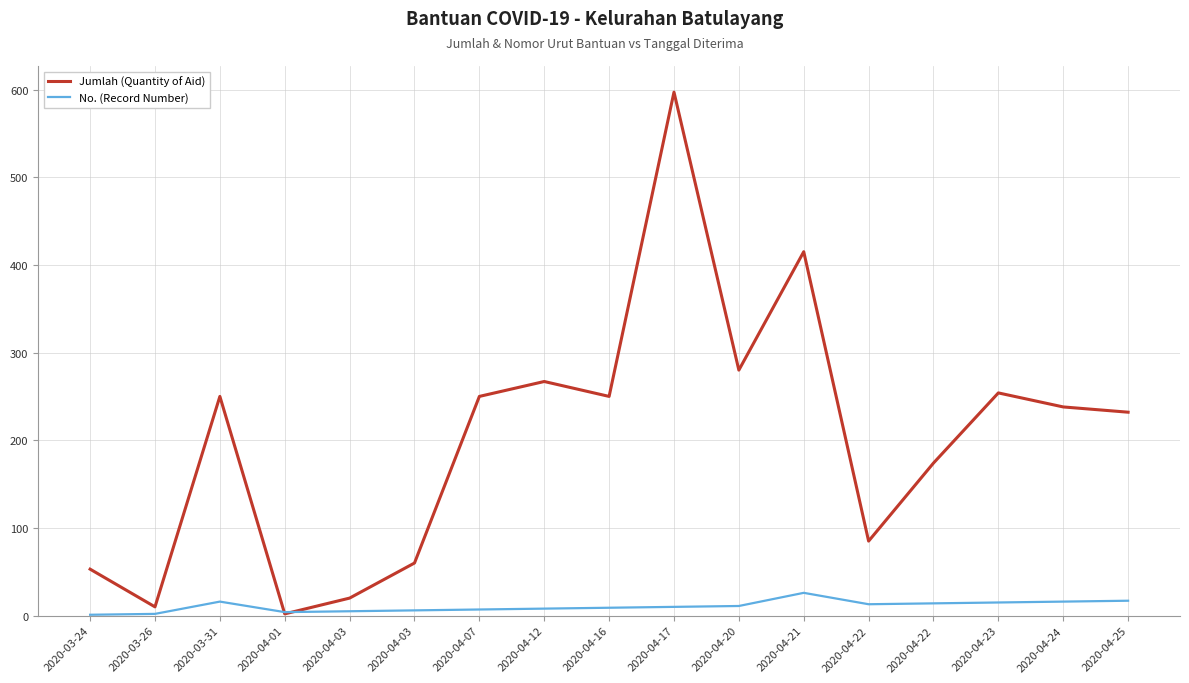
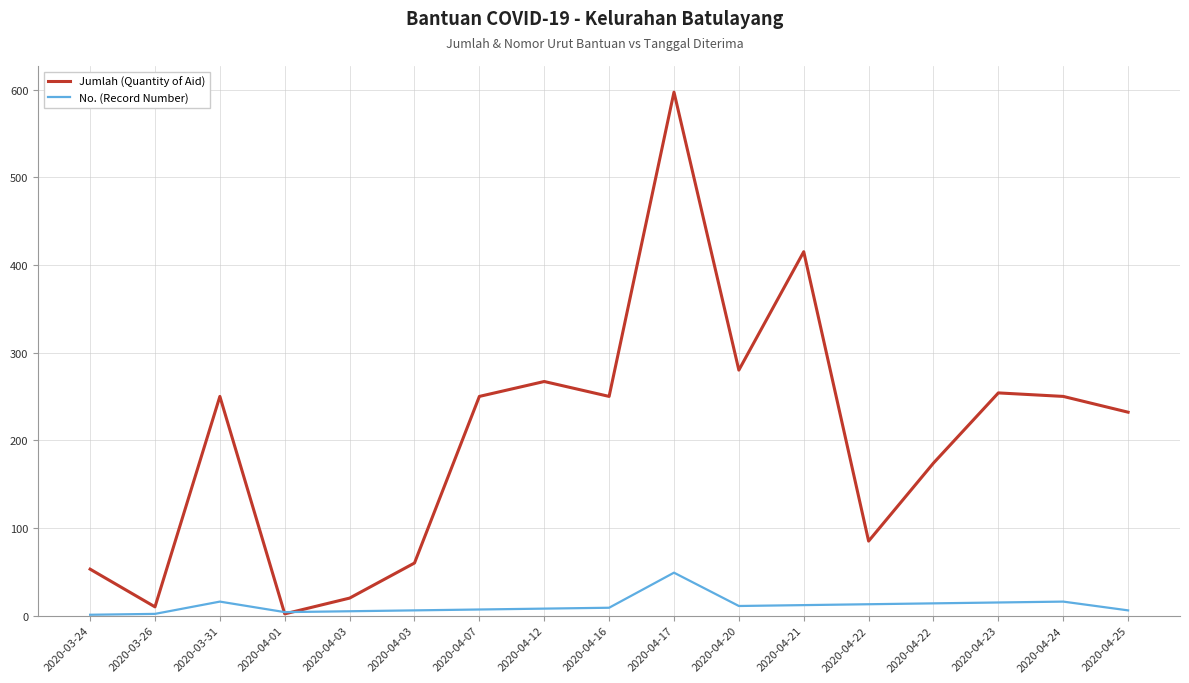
  {
    "Jumlah (Quantity of Aid)": {
      "2020-03-24": 50,
      "2020-03-26": 10,
      "2020-03-31": 250,
      "2020-04-07": 250,
      "2020-04-12": 270,
      "2020-04-16": 250,
      "2020-04-17": 600,
      "2020-04-20": 280,
      "2020-04-21": 420,
      "2020-04-23": 250,
-     "2020-04-24": 240,
+     "2020-04-24": 250,
      "2020-04-25": 230
    },
    "No. (Record Number)": {
      "2020-03-24": 0,
      "2020-03-26": 0,
      "2020-03-31": 20,
      "2020-04-07": 10,
      "2020-04-12": 10,
      "2020-04-16": 10,
-     "2020-04-17": 10,
+     "2020-04-17": 50,
      "2020-04-20": 10,
-     "2020-04-21": 30,
+     "2020-04-21": 10,
      "2020-04-23": 20,
      "2020-04-24": 20,
-     "2020-04-25": 20
+     "2020-04-25": 10
    }
  }
